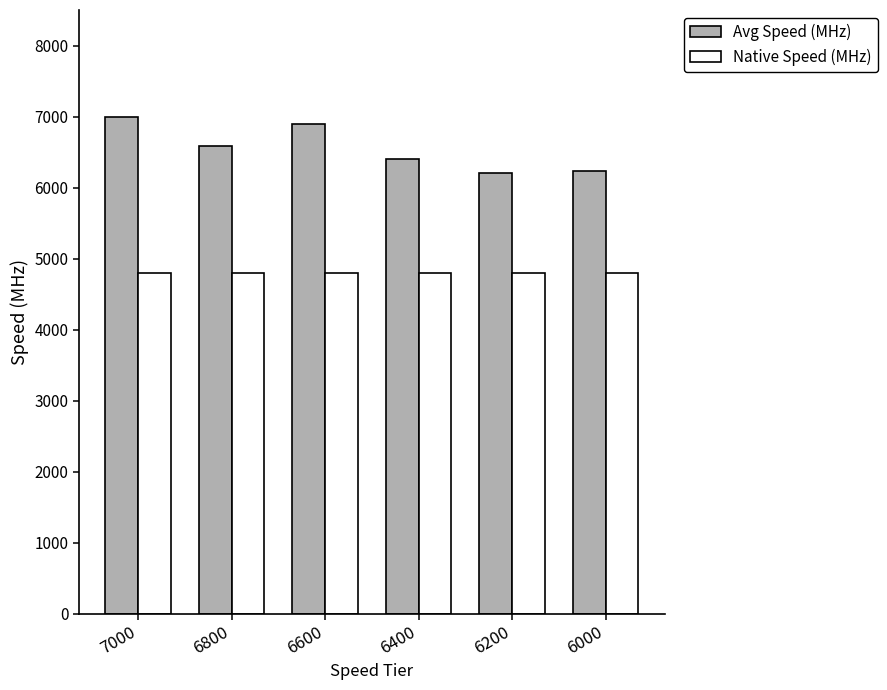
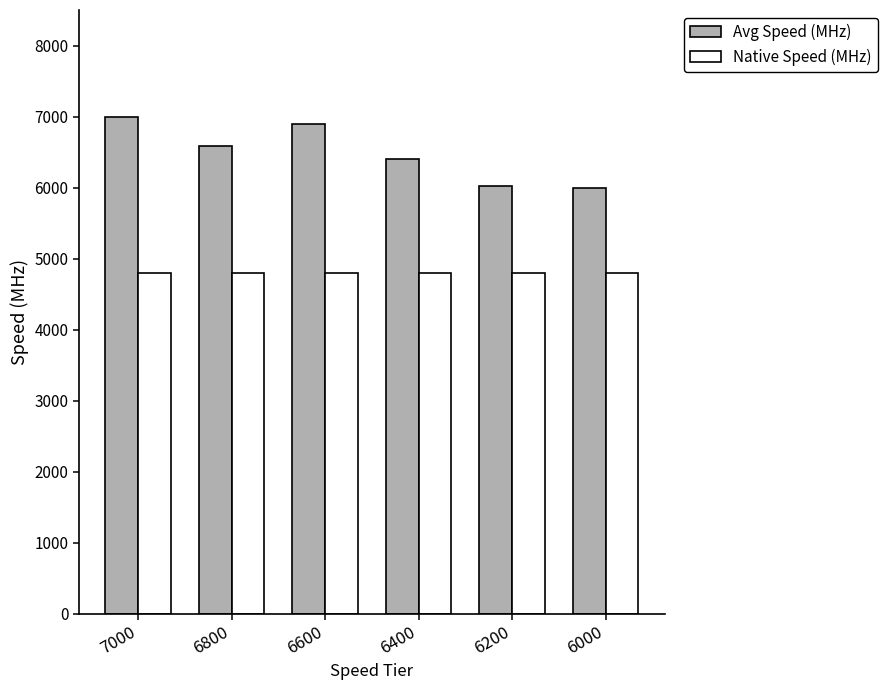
  {
    "Avg Speed (MHz)": {
      "7000": 7000,
      "6800": 6600,
      "6600": 6900,
      "6400": 6400,
-     "6200": 6200,
-     "6000": 6200
+     "6200": 6000,
+     "6000": 6000
    },
    "Native Speed (MHz)": {
      "7000": 4800,
      "6800": 4800,
      "6600": 4800,
      "6400": 4800,
      "6200": 4800,
      "6000": 4800
    }
  }
